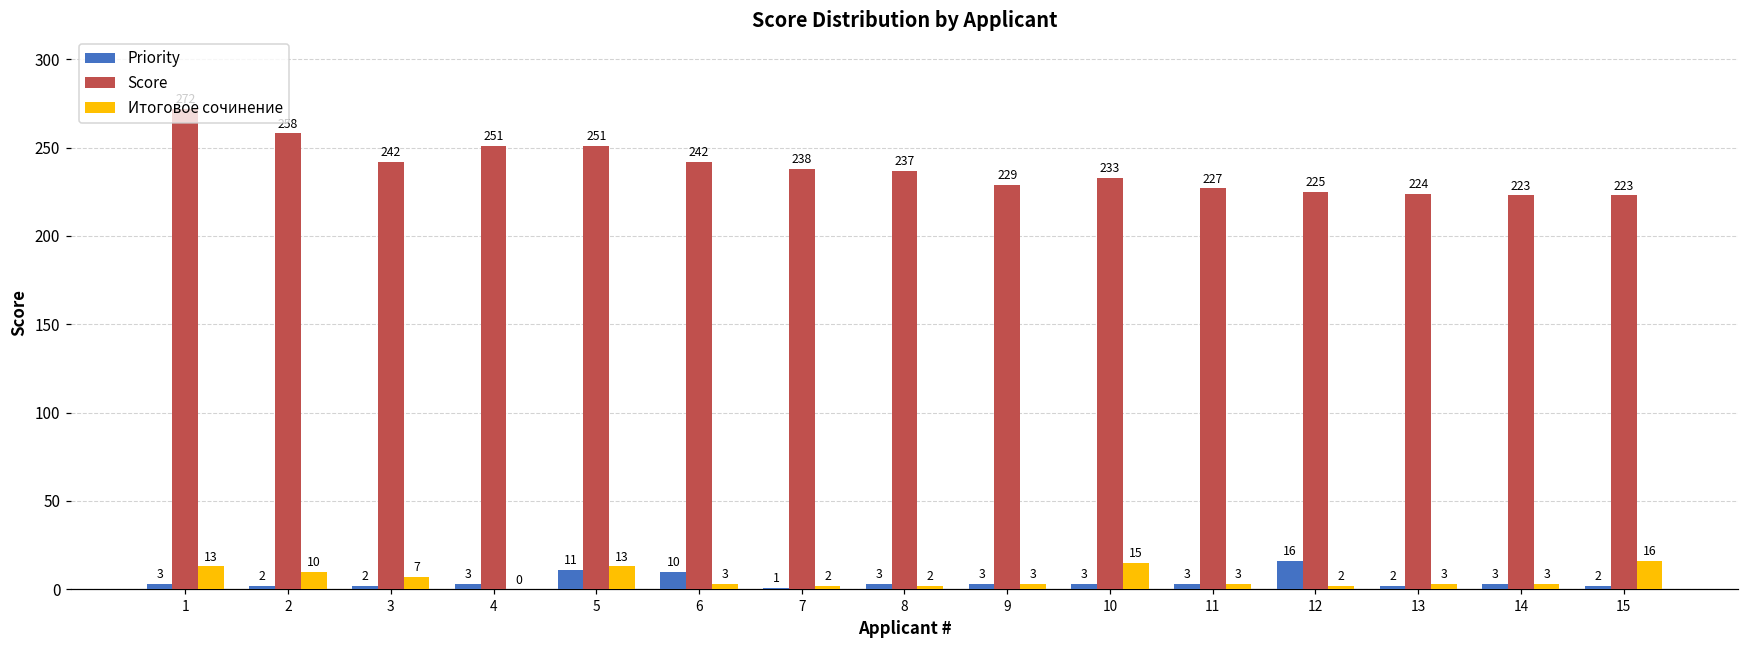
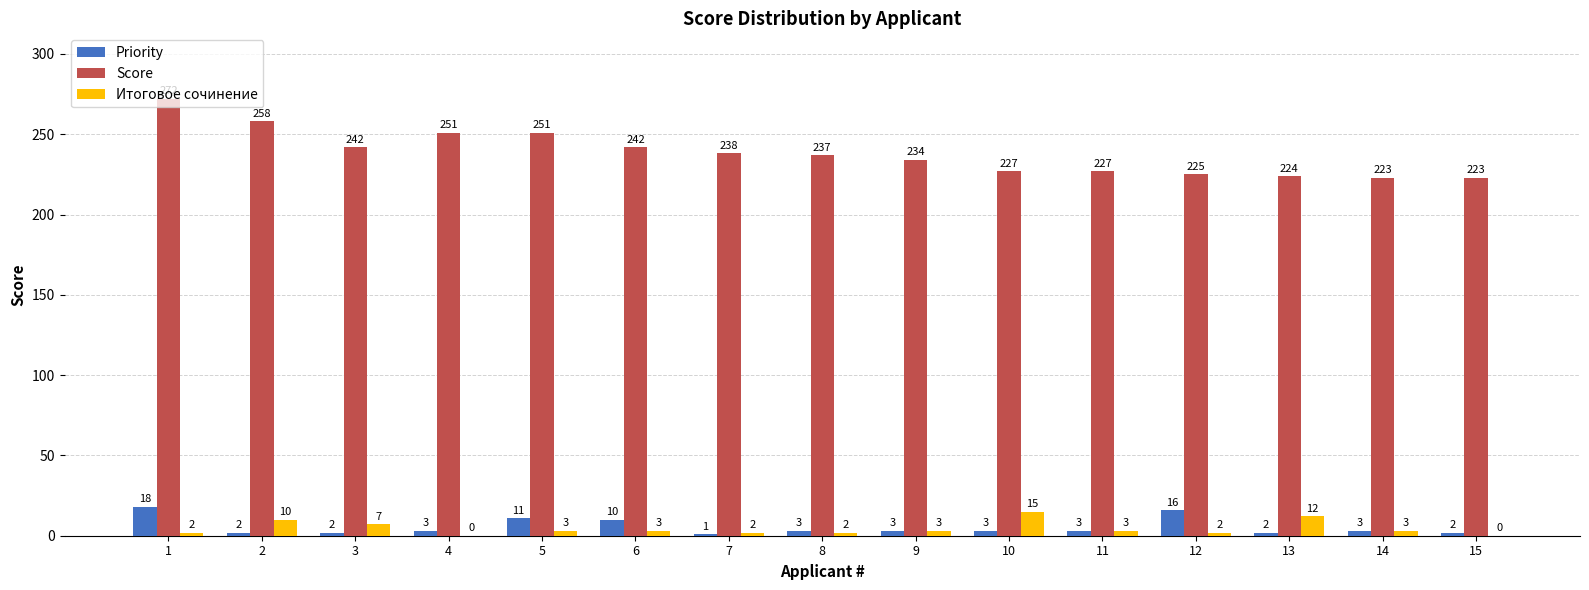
  {
    "Priority": {
-     "1": 3,
+     "1": 18,
      "2": 2,
      "3": 2,
      "4": 3,
      "5": 11,
      "6": 10,
      "7": 1,
      "8": 3,
      "9": 3,
      "10": 3,
      "11": 3,
      "12": 16,
      "13": 2,
      "14": 3,
      "15": 2
    },
    "Score": {
      "2": 258,
      "3": 242,
      "4": 251,
      "5": 251,
      "6": 242,
      "7": 238,
      "8": 237,
-     "9": 229,
-     "10": 233,
+     "9": 234,
+     "10": 227,
      "11": 227,
      "12": 225,
      "13": 224,
      "14": 223,
      "15": 223
    },
    "Итоговое сочинение": {
-     "1": 13,
+     "1": 2,
      "2": 10,
      "3": 7,
      "4": 0,
-     "5": 13,
+     "5": 3,
      "6": 3,
      "7": 2,
      "8": 2,
      "9": 3,
      "10": 15,
      "11": 3,
      "12": 2,
-     "13": 3,
+     "13": 12,
      "14": 3,
-     "15": 16
+     "15": 0
    }
  }
